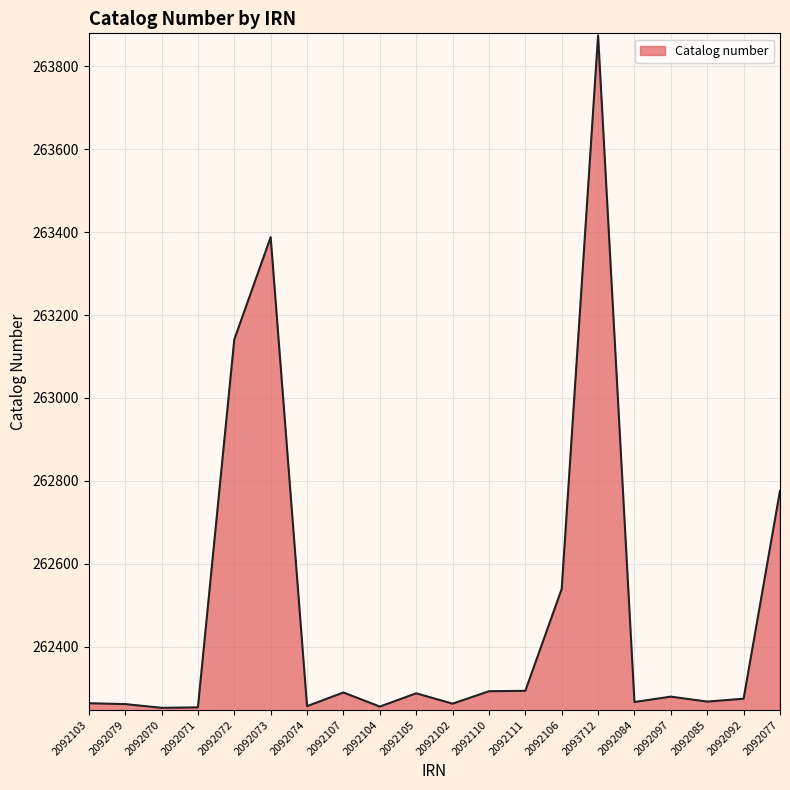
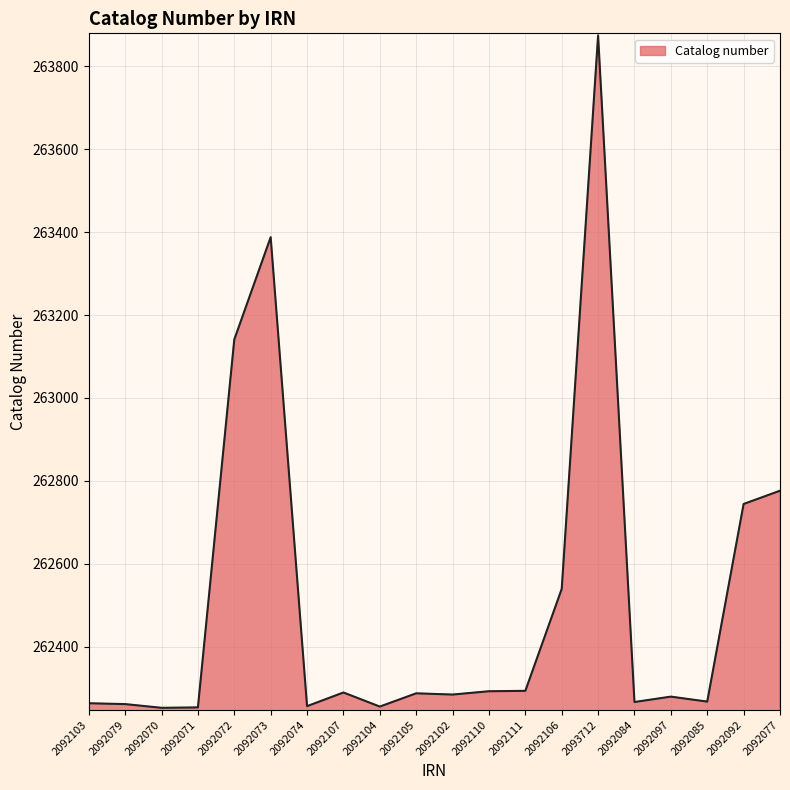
  {
    "2092103": 262260,
    "2092079": 262260,
    "2092070": 262250,
    "2092071": 262250,
    "2092072": 263140,
    "2092073": 263390,
    "2092074": 262260,
    "2092107": 262290,
    "2092104": 262260,
    "2092105": 262290,
-   "2092102": 262260,
+   "2092102": 262280,
    "2092110": 262290,
    "2092111": 262290,
    "2092106": 262540,
    "2093712": 263880,
    "2092084": 262270,
    "2092097": 262280,
    "2092085": 262270,
-   "2092092": 262270,
+   "2092092": 262740,
    "2092077": 262780
  }
